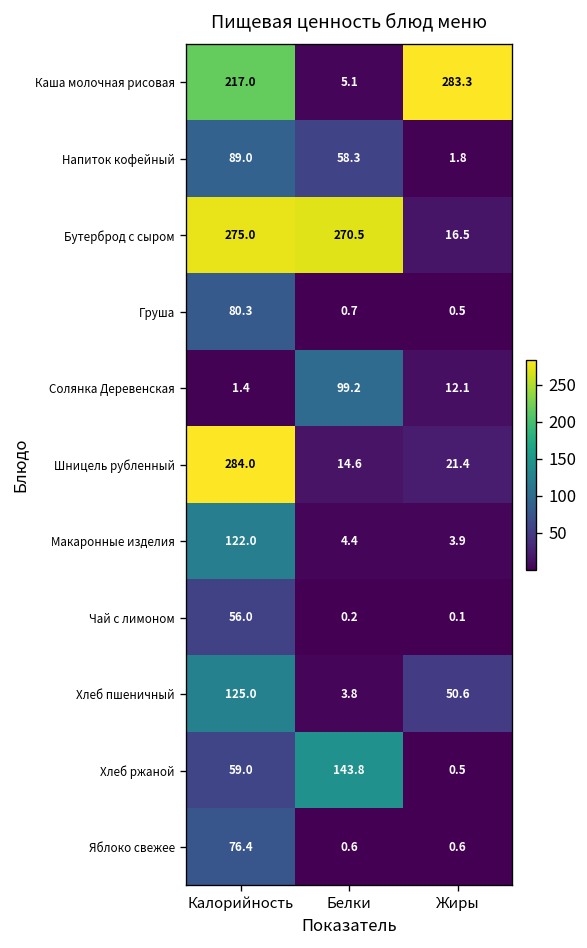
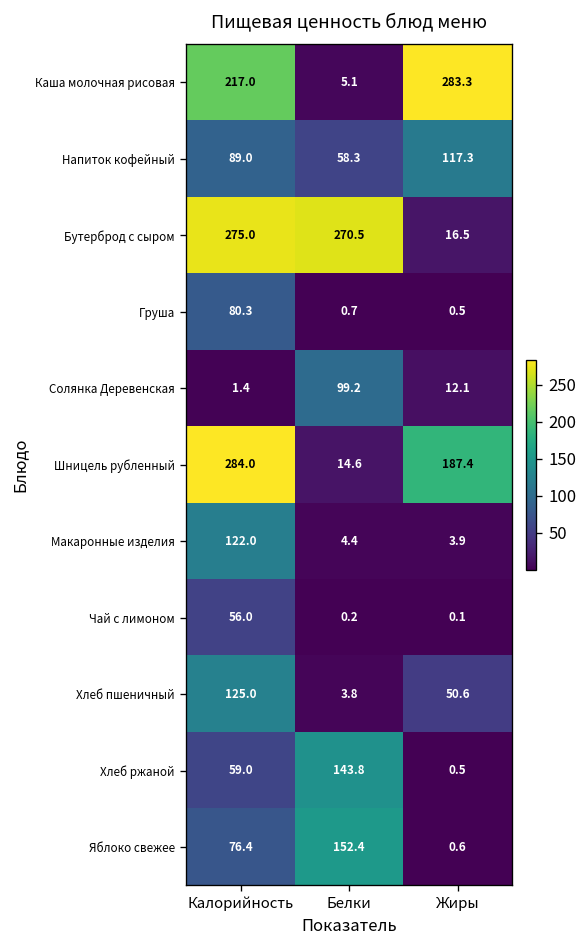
  {
    "Каша молочная рисовая": {
      "Калорийность": 217.0,
      "Белки": 5.1,
      "Жиры": 283.3
    },
    "Напиток кофейный": {
      "Калорийность": 89.0,
      "Белки": 58.3,
-     "Жиры": 1.8
+     "Жиры": 117.3
    },
    "Бутерброд с сыром": {
      "Калорийность": 275.0,
      "Белки": 270.5,
      "Жиры": 16.5
    },
    "Груша": {
      "Калорийность": 80.3,
      "Белки": 0.7,
      "Жиры": 0.5
    },
    "Солянка Деревенская": {
      "Калорийность": 1.4,
      "Белки": 99.2,
      "Жиры": 12.1
    },
    "Шницель рубленный": {
      "Калорийность": 284.0,
      "Белки": 14.6,
-     "Жиры": 21.4
+     "Жиры": 187.4
    },
    "Макаронные изделия": {
      "Калорийность": 122.0,
      "Белки": 4.4,
      "Жиры": 3.9
    },
    "Чай с лимоном": {
      "Калорийность": 56.0,
      "Белки": 0.2,
      "Жиры": 0.1
    },
    "Хлеб пшеничный": {
      "Калорийность": 125.0,
      "Белки": 3.8,
      "Жиры": 50.6
    },
    "Хлеб ржаной": {
      "Калорийность": 59.0,
      "Белки": 143.8,
      "Жиры": 0.5
    },
    "Яблоко свежее": {
      "Калорийность": 76.4,
-     "Белки": 0.6,
+     "Белки": 152.4,
      "Жиры": 0.6
    }
  }
